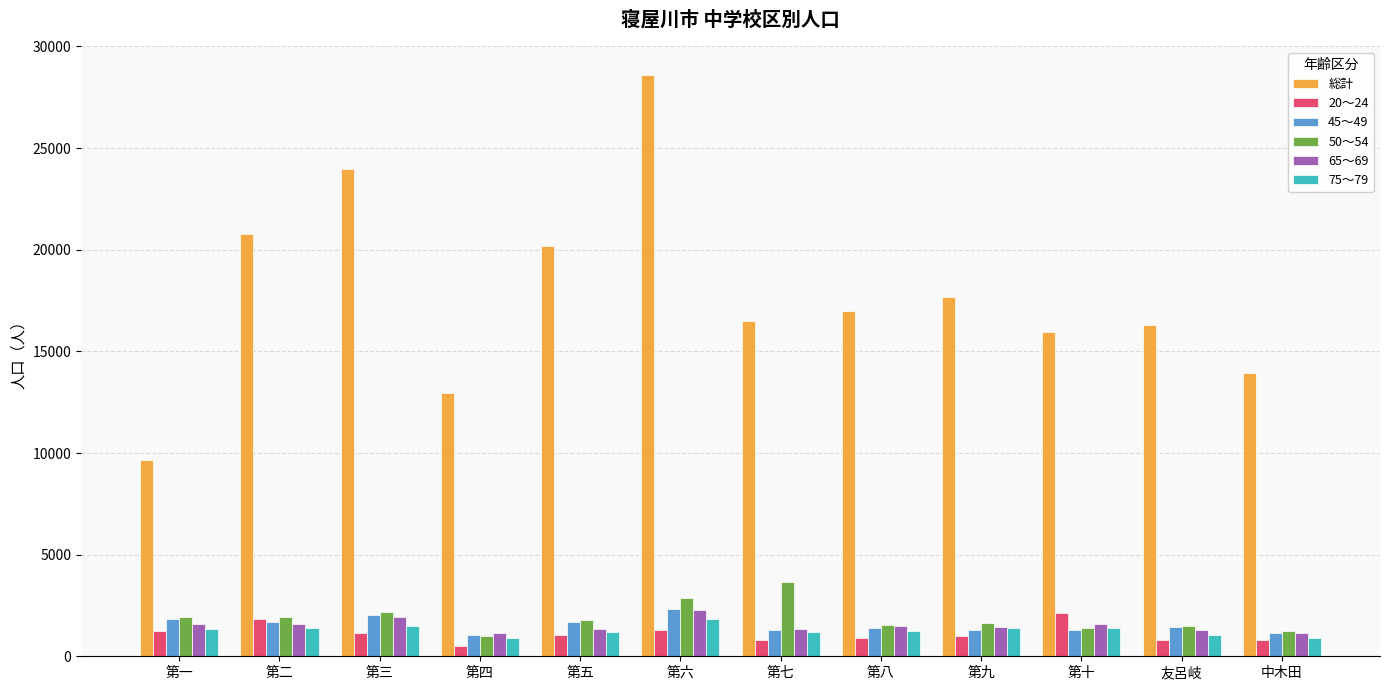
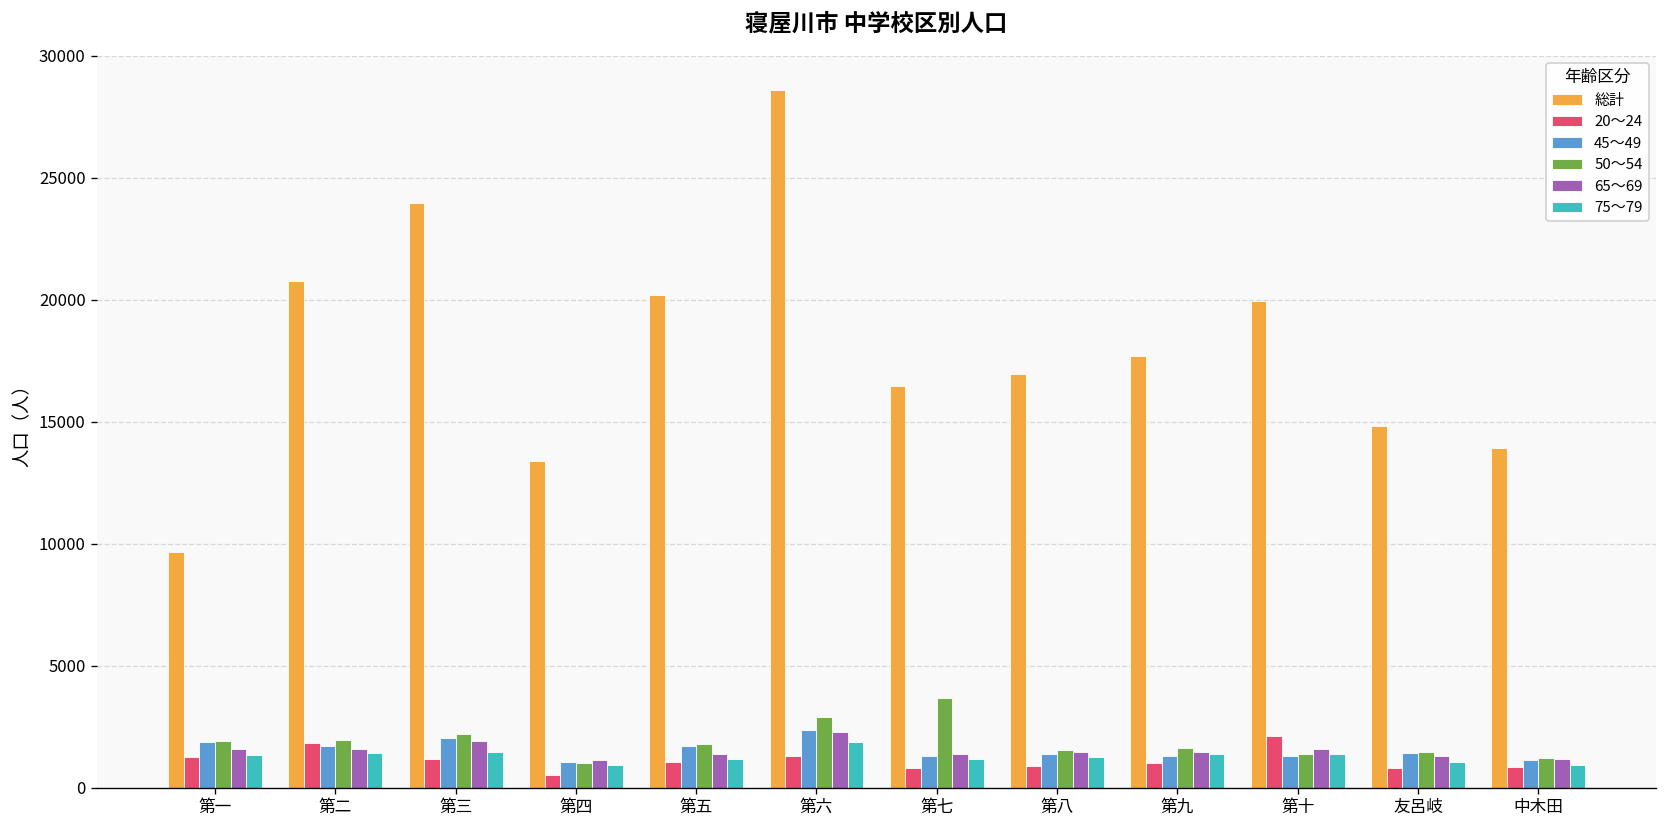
  {
    "総計": {
      "第一": 9700,
      "第二": 20800,
      "第三": 24000,
-     "第四": 13000,
+     "第四": 13400,
      "第五": 20200,
      "第六": 28600,
      "第七": 16500,
      "第八": 17000,
      "第九": 17700,
-     "第十": 16000,
-     "友呂岐": 16300,
+     "第十": 19900,
+     "友呂岐": 14800,
      "中木田": 13900
    },
    "20～24": {
      "第一": 1300,
      "第二": 1800,
      "第三": 1200,
      "第四": 500,
      "第五": 1100,
      "第六": 1300,
      "第七": 800,
      "第八": 900,
      "第九": 1000,
      "第十": 2100,
      "友呂岐": 800,
      "中木田": 800
    },
    "50～54": {
      "第一": 1900,
      "第二": 1900,
      "第三": 2200,
      "第四": 1000,
      "第五": 1800,
      "第六": 2900,
      "第七": 3700,
      "第八": 1500,
      "第九": 1600,
      "第十": 1400,
      "友呂岐": 1500,
      "中木田": 1200
    },
    "65～69": {
      "第一": 1600,
      "第二": 1600,
      "第三": 1900,
      "第四": 1100,
      "第五": 1400,
      "第六": 2300,
      "第七": 1400,
      "第八": 1500,
      "第九": 1500,
      "第十": 1600,
      "友呂岐": 1300,
      "中木田": 1200
    }
  }
